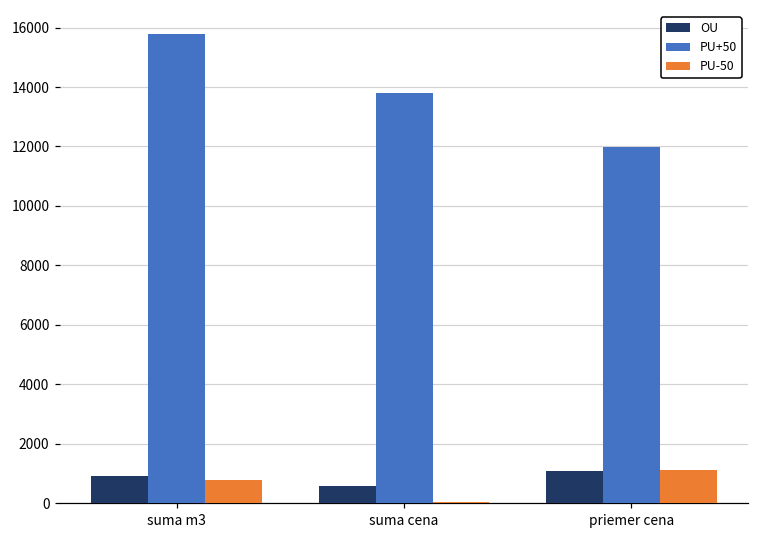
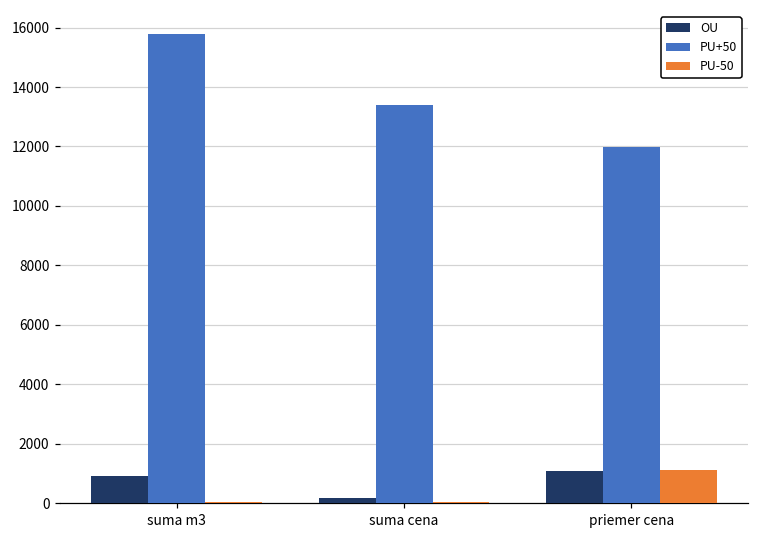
  {
    "OU": {
      "suma m3": 900,
-     "suma cena": 600,
+     "suma cena": 200,
      "priemer cena": 1100
    },
    "PU+50": {
      "suma m3": 15800,
-     "suma cena": 13800,
+     "suma cena": 13400,
      "priemer cena": 12000
    },
    "PU-50": {
-     "suma m3": 800,
+     "suma m3": 0,
      "priemer cena": 1100
    }
  }
